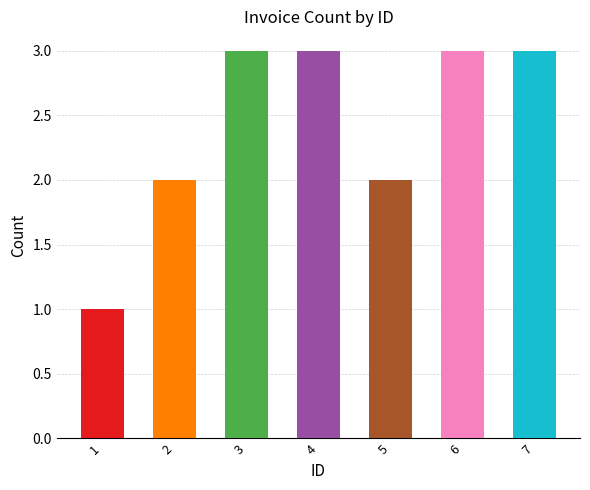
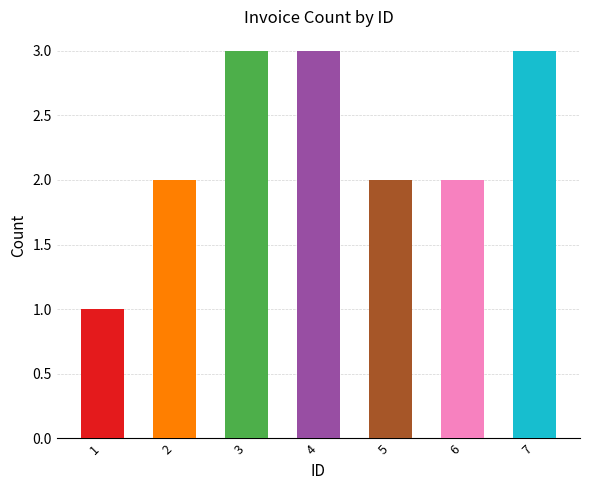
  {
    "1": 1,
    "2": 2,
    "3": 3,
    "4": 3,
    "5": 2,
-   "6": 3,
+   "6": 2,
    "7": 3
  }
